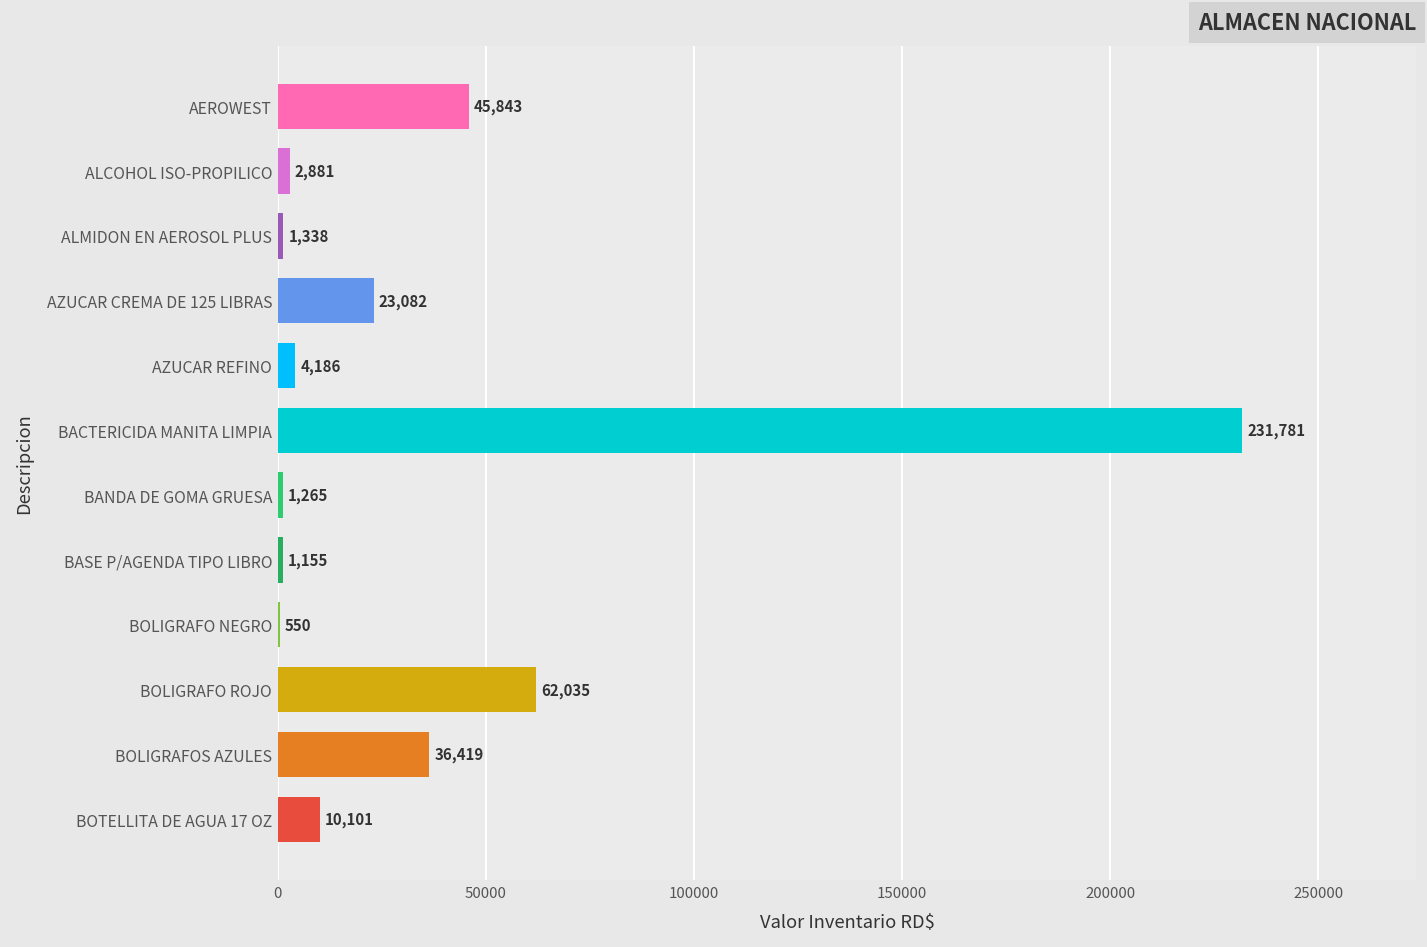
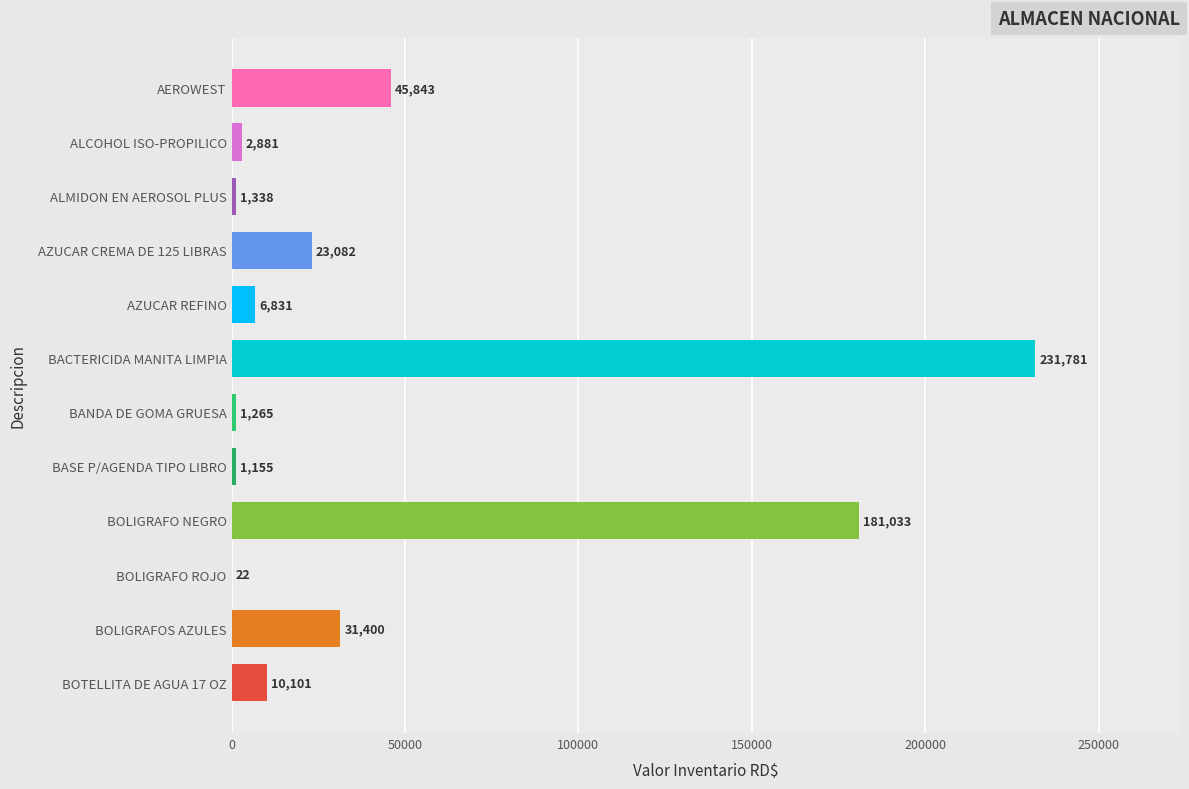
  {
    "AEROWEST": "45,843",
    "ALCOHOL ISO-PROPILICO": "2,881",
    "ALMIDON EN AEROSOL PLUS": "1,338",
    "AZUCAR CREMA DE 125 LIBRAS": "23,082",
-   "AZUCAR REFINO": "4,186",
+   "AZUCAR REFINO": "6,831",
    "BACTERICIDA MANITA LIMPIA": "231,781",
    "BANDA DE GOMA GRUESA": "1,265",
    "BASE P/AGENDA TIPO LIBRO": "1,155",
-   "BOLIGRAFO NEGRO": "550",
-   "BOLIGRAFO ROJO": "62,035",
-   "BOLIGRAFOS AZULES": "36,419",
+   "BOLIGRAFO NEGRO": "181,033",
+   "BOLIGRAFO ROJO": "22",
+   "BOLIGRAFOS AZULES": "31,400",
    "BOTELLITA DE AGUA 17 OZ": "10,101"
  }
